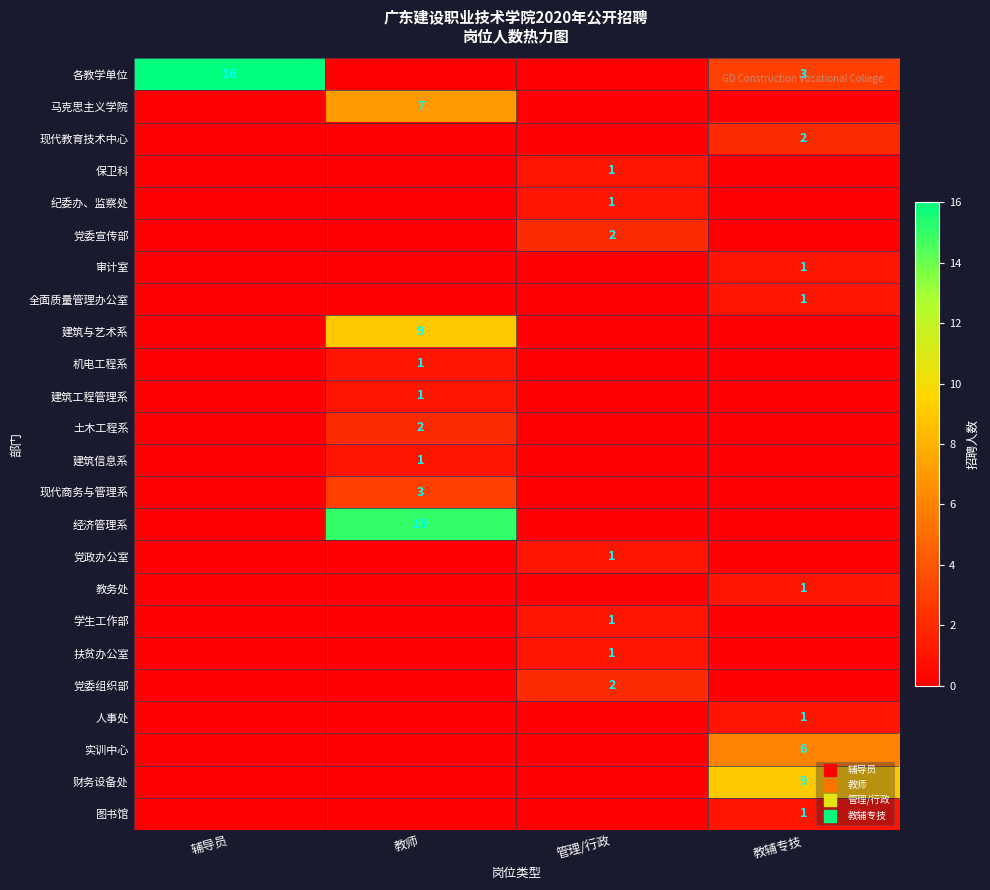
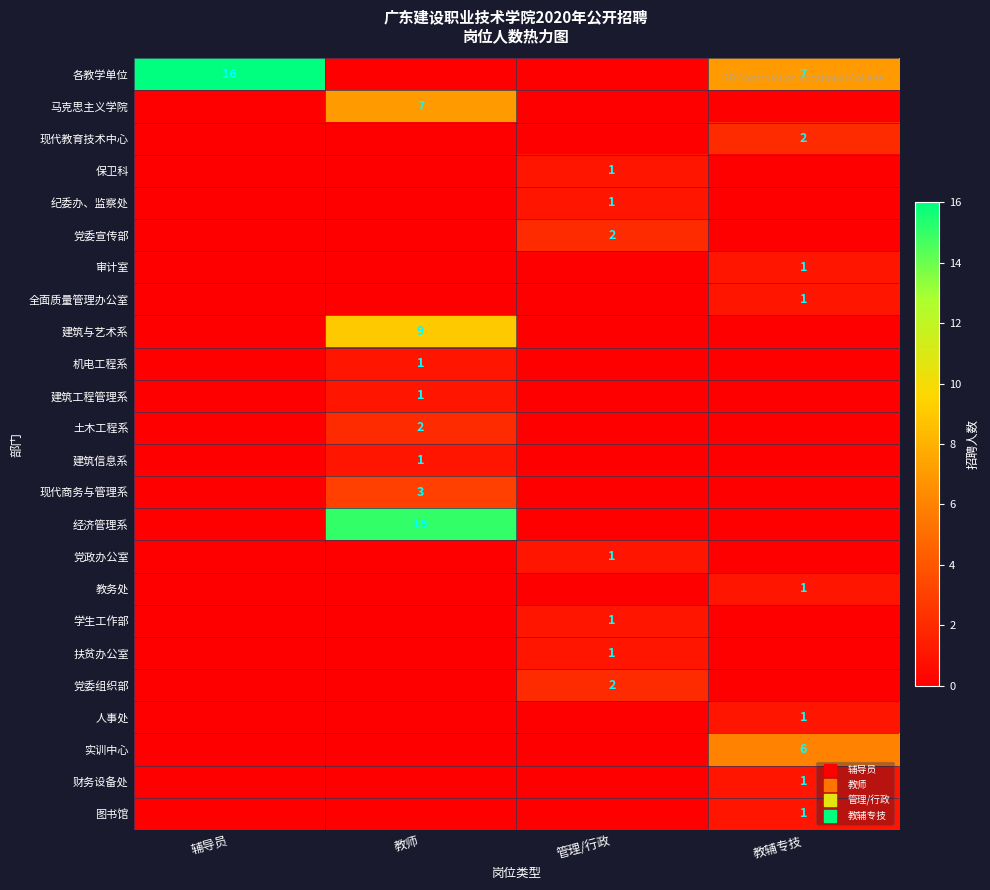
  {
    "各教学单位": {
      "辅导员": 16,
-     "教辅专技": 3
+     "教辅专技": 7
    },
    "马克思主义学院": {
      "教师": 7
    },
    "现代教育技术中心": {
      "教辅专技": 2
    },
    "保卫科": {
      "管理/行政": 1
    },
    "纪委办、监察处": {
      "管理/行政": 1
    },
    "党委宣传部": {
      "管理/行政": 2
    },
    "审计室": {
      "教辅专技": 1
    },
    "全面质量管理办公室": {
      "教辅专技": 1
    },
    "建筑与艺术系": {
      "教师": 9
    },
    "机电工程系": {
      "教师": 1
    },
    "建筑工程管理系": {
      "教师": 1
    },
    "土木工程系": {
      "教师": 2
    },
    "建筑信息系": {
      "教师": 1
    },
    "现代商务与管理系": {
      "教师": 3
    },
    "经济管理系": {
      "教师": 15
    },
    "党政办公室": {
      "管理/行政": 1
    },
    "教务处": {
      "教辅专技": 1
    },
    "学生工作部": {
      "管理/行政": 1
    },
    "扶贫办公室": {
      "管理/行政": 1
    },
    "党委组织部": {
      "管理/行政": 2
    },
    "人事处": {
      "教辅专技": 1
    },
    "实训中心": {
      "教辅专技": 6
    },
    "财务设备处": {
-     "教辅专技": 9
+     "教辅专技": 1
    },
    "图书馆": {
      "教辅专技": 1
    }
  }
